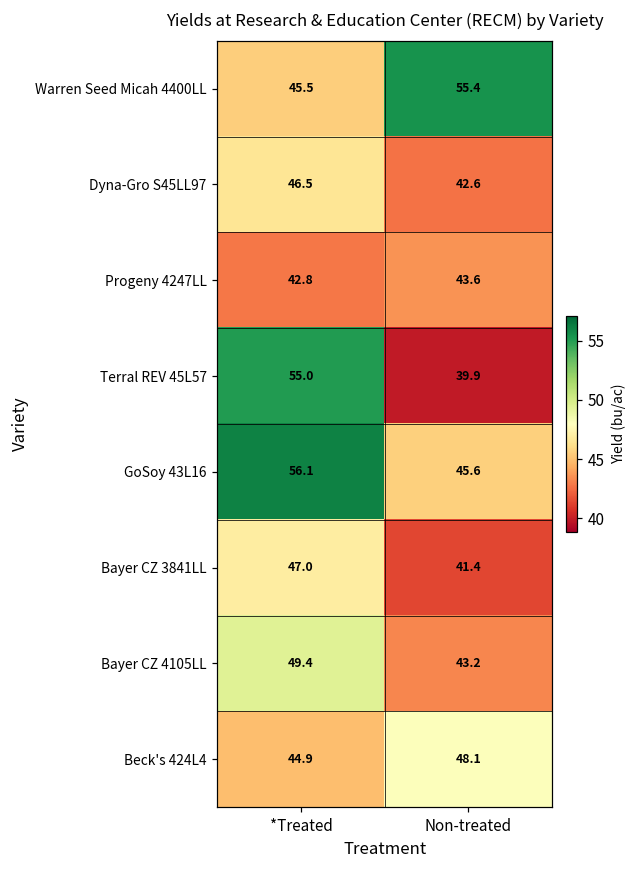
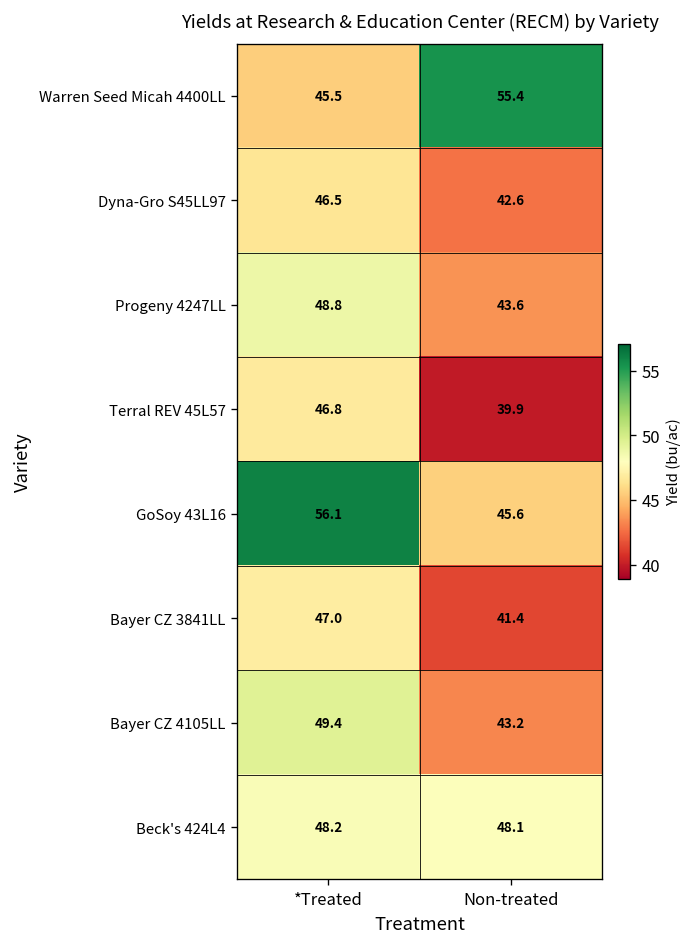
  {
    "Warren Seed Micah 4400LL": {
      "*Treated": 45.5,
      "Non-treated": 55.4
    },
    "Dyna-Gro S45LL97": {
      "*Treated": 46.5,
      "Non-treated": 42.6
    },
    "Progeny 4247LL": {
-     "*Treated": 42.8,
+     "*Treated": 48.8,
      "Non-treated": 43.6
    },
    "Terral REV 45L57": {
-     "*Treated": 55.0,
+     "*Treated": 46.8,
      "Non-treated": 39.9
    },
    "GoSoy 43L16": {
      "*Treated": 56.1,
      "Non-treated": 45.6
    },
    "Bayer CZ 3841LL": {
      "*Treated": 47.0,
      "Non-treated": 41.4
    },
    "Bayer CZ 4105LL": {
      "*Treated": 49.4,
      "Non-treated": 43.2
    },
    "Beck's 424L4": {
-     "*Treated": 44.9,
+     "*Treated": 48.2,
      "Non-treated": 48.1
    }
  }
